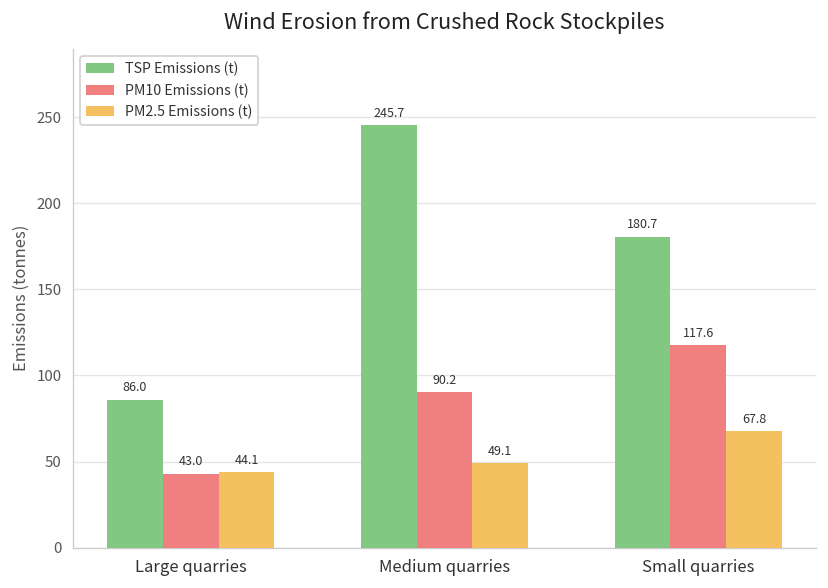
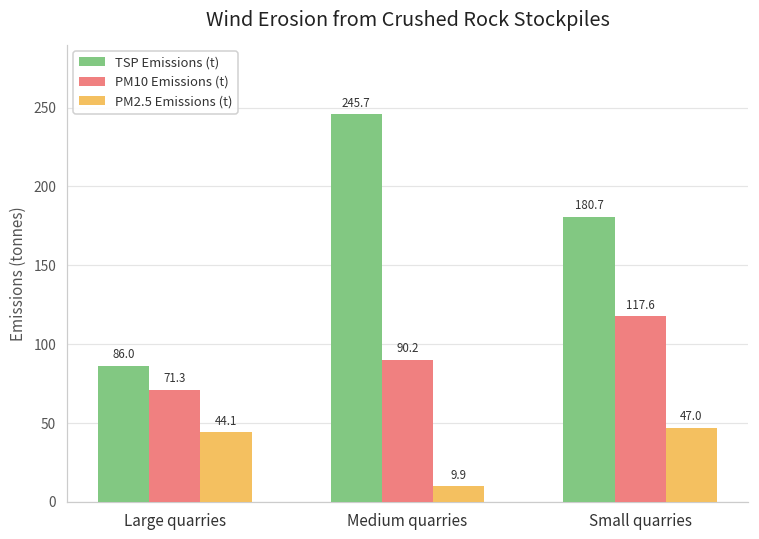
  {
    "TSP Emissions (t)": {
      "Large quarries": 86.0,
      "Medium quarries": 245.7,
      "Small quarries": 180.7
    },
    "PM10 Emissions (t)": {
-     "Large quarries": 43.0,
+     "Large quarries": 71.3,
      "Medium quarries": 90.2,
      "Small quarries": 117.6
    },
    "PM2.5 Emissions (t)": {
      "Large quarries": 44.1,
-     "Medium quarries": 49.1,
-     "Small quarries": 67.8
+     "Medium quarries": 9.9,
+     "Small quarries": 47.0
    }
  }
